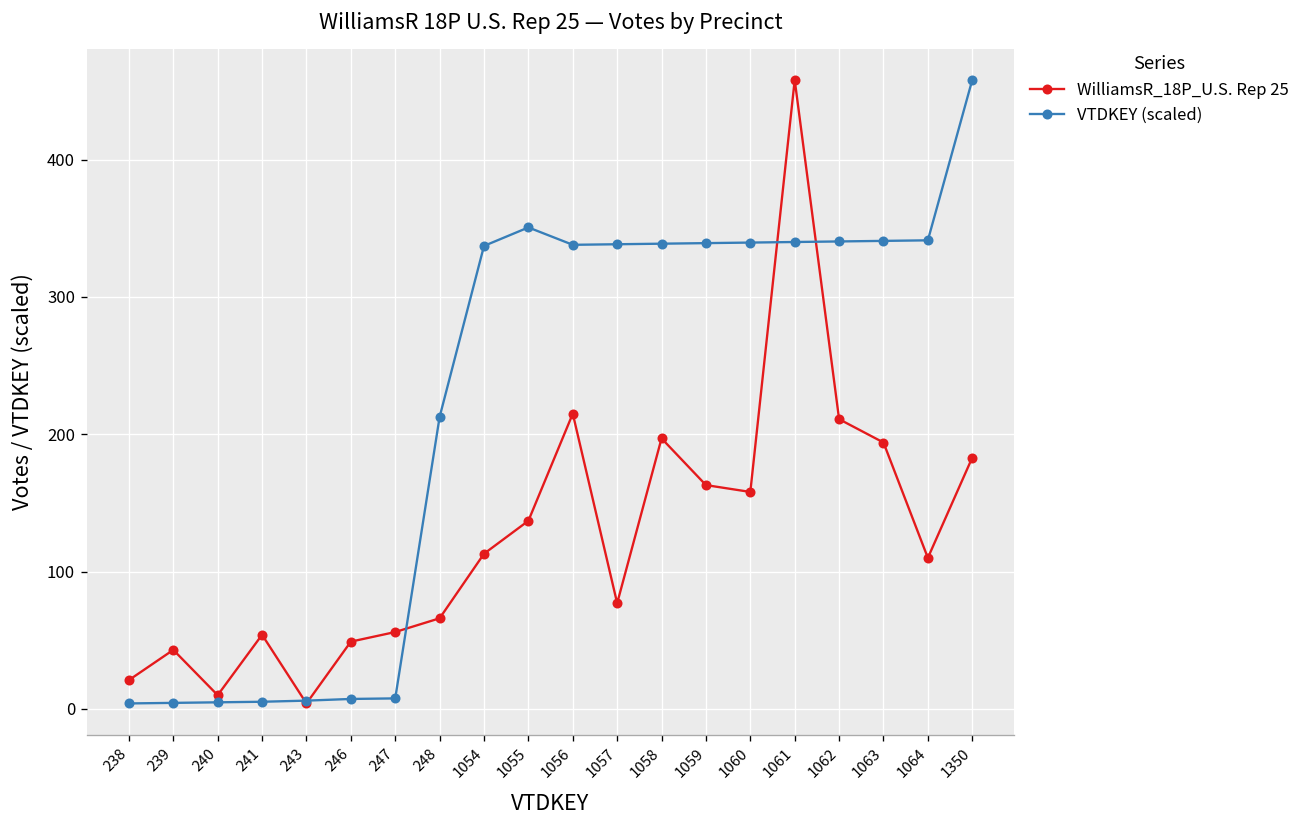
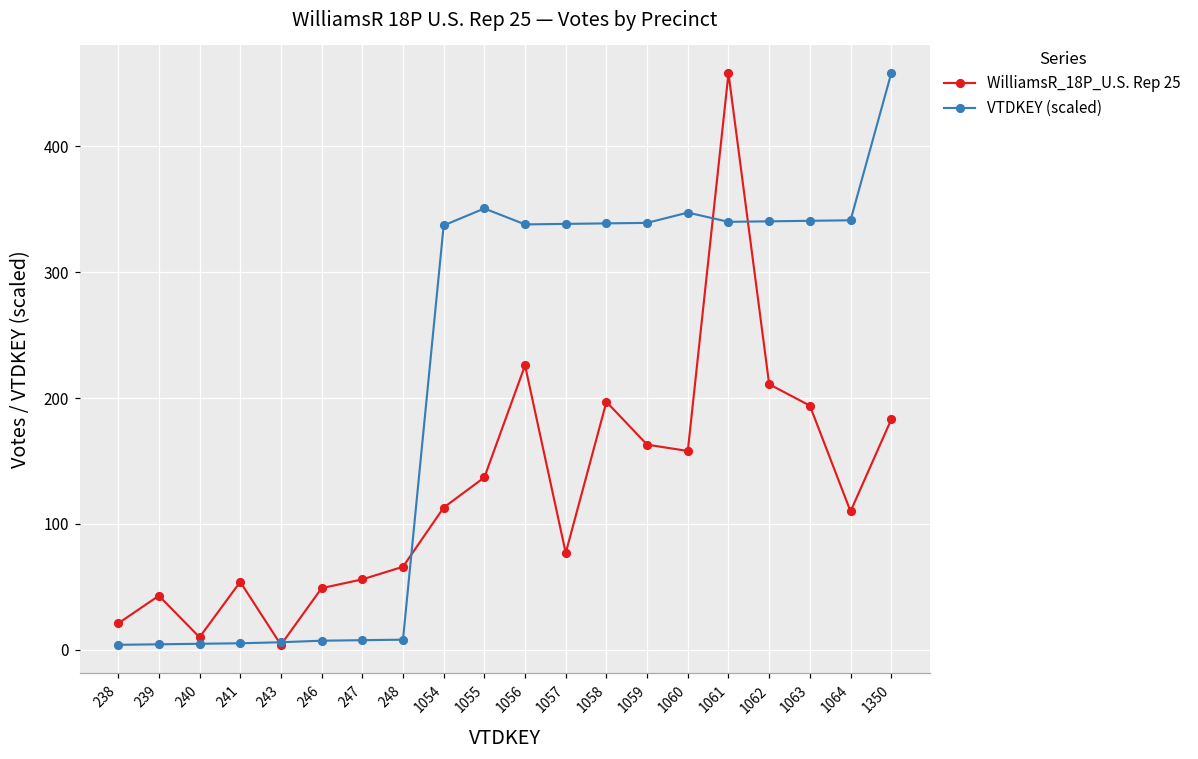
  {
    "WilliamsR_18P_U.S. Rep 25": {
      "238": 21,
      "239": 43,
      "240": 10,
      "241": 54,
      "246": 49,
      "247": 56,
      "248": 66,
      "1054": 113,
      "1055": 137,
-     "1056": 215,
+     "1056": 226,
      "1057": 77,
      "1058": 197,
      "1059": 163,
      "1060": 158,
      "1061": 458,
      "1062": 211,
      "1063": 194,
      "1064": 110,
      "1350": 183
    },
    "VTDKEY (scaled)": {
      "238": 4,
      "239": 4,
      "240": 5,
      "241": 5,
      "246": 7,
      "247": 8,
-     "248": 213,
+     "248": 8,
      "1054": 337,
      "1055": 351,
      "1056": 338,
      "1057": 338,
      "1058": 339,
      "1059": 339,
-     "1060": 340,
+     "1060": 347,
      "1061": 340,
      "1062": 340,
      "1063": 341,
      "1064": 341,
      "1350": 458
    }
  }
